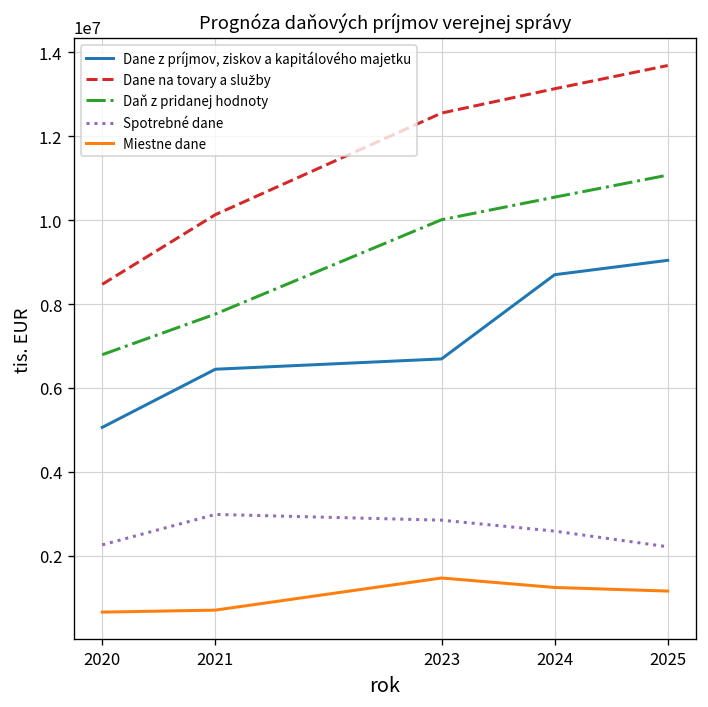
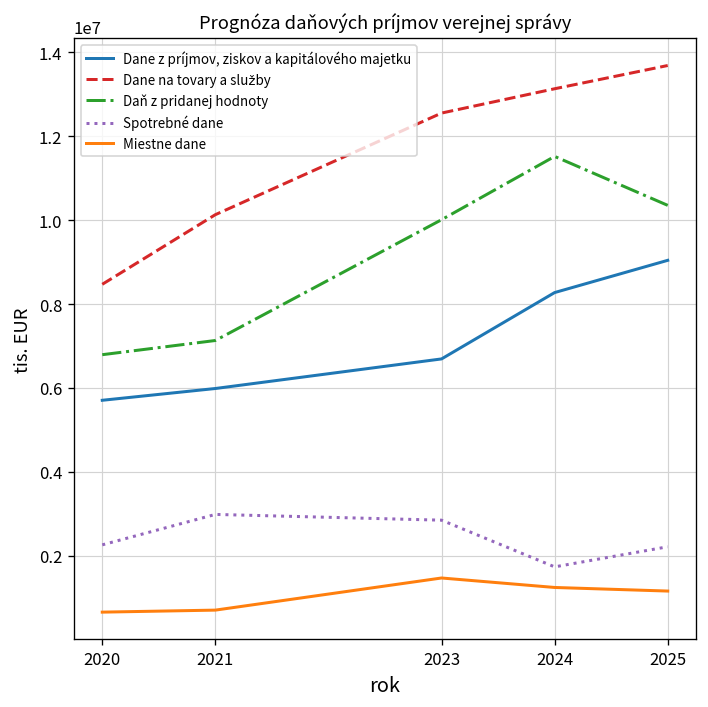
  {
    "Dane z príjmov, ziskov a kapitálového majetku": {
-     "2020": 5100000,
-     "2021": 6400000,
+     "2020": 5700000,
+     "2021": 6000000,
      "2023": 6700000,
-     "2024": 8700000,
+     "2024": 8300000,
      "2025": 9000000
    },
    "Dane na tovary a služby": {
      "2020": 8500000,
      "2021": 10100000,
      "2023": 12600000,
      "2024": 13100000,
      "2025": 13700000
    },
    "Daň z pridanej hodnoty": {
      "2020": 6800000,
-     "2021": 7800000,
+     "2021": 7100000,
      "2023": 10000000,
-     "2024": 10500000,
-     "2025": 11100000
+     "2024": 11500000,
+     "2025": 10400000
    },
    "Spotrebné dane": {
      "2020": 2300000,
      "2021": 3000000,
      "2023": 2800000,
-     "2024": 2600000,
+     "2024": 1700000,
      "2025": 2200000
    },
    "Miestne dane": {
      "2020": 700000,
      "2021": 700000,
      "2023": 1500000,
      "2024": 1200000,
      "2025": 1200000
    }
  }
